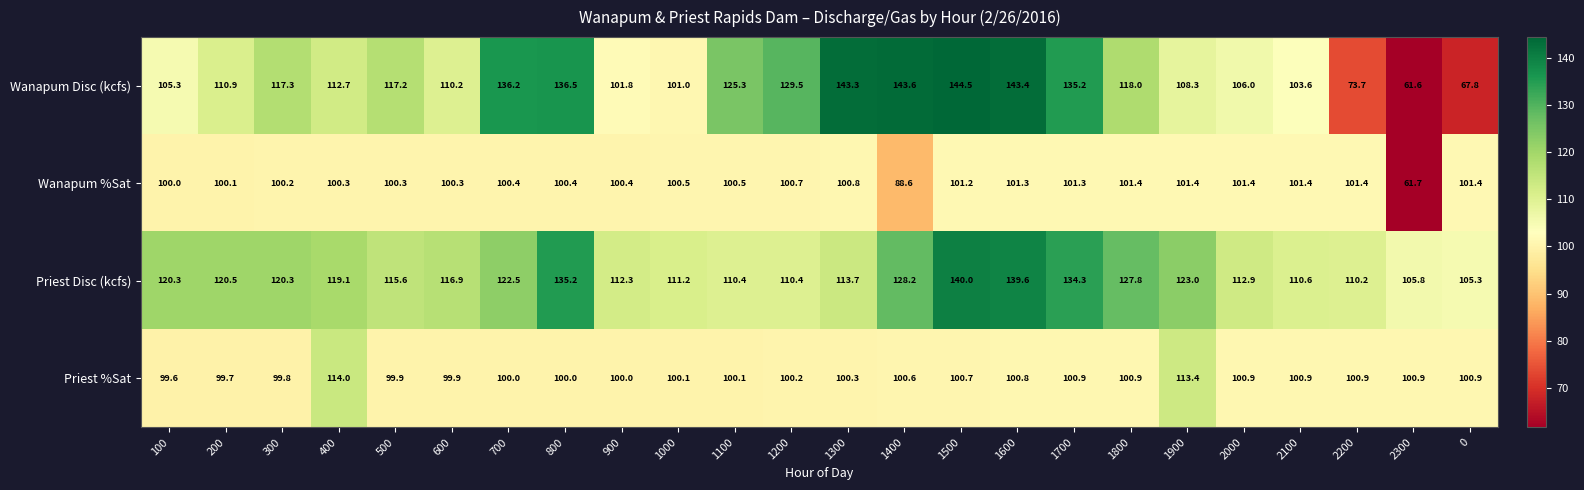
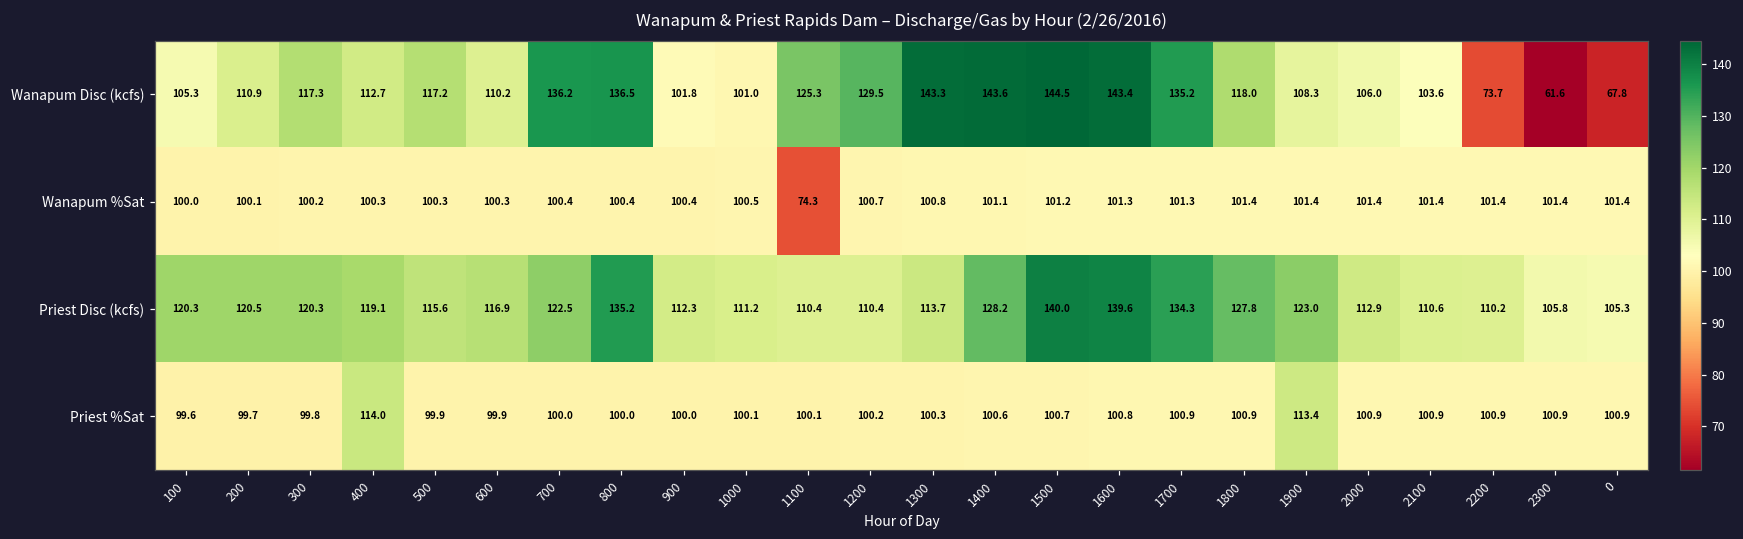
  {
    "Wanapum Disc (kcfs)": {
      "100": 105.3,
      "200": 110.9,
      "300": 117.3,
      "400": 112.7,
      "500": 117.2,
      "600": 110.2,
      "700": 136.2,
      "800": 136.5,
      "900": 101.8,
      "1000": 101.0,
      "1100": 125.3,
      "1200": 129.5,
      "1300": 143.3,
      "1400": 143.6,
      "1500": 144.5,
      "1600": 143.4,
      "1700": 135.2,
      "1800": 118.0,
      "1900": 108.3,
      "2000": 106.0,
      "2100": 103.6,
      "2200": 73.7,
      "2300": 61.6,
      "0": 67.8
    },
    "Wanapum %Sat": {
      "100": 100.0,
      "200": 100.1,
      "300": 100.2,
      "400": 100.3,
      "500": 100.3,
      "600": 100.3,
      "700": 100.4,
      "800": 100.4,
      "900": 100.4,
      "1000": 100.5,
-     "1100": 100.5,
+     "1100": 74.3,
      "1200": 100.7,
      "1300": 100.8,
-     "1400": 88.6,
+     "1400": 101.1,
      "1500": 101.2,
      "1600": 101.3,
      "1700": 101.3,
      "1800": 101.4,
      "1900": 101.4,
      "2000": 101.4,
      "2100": 101.4,
      "2200": 101.4,
-     "2300": 61.7,
+     "2300": 101.4,
      "0": 101.4
    },
    "Priest Disc (kcfs)": {
      "100": 120.3,
      "200": 120.5,
      "300": 120.3,
      "400": 119.1,
      "500": 115.6,
      "600": 116.9,
      "700": 122.5,
      "800": 135.2,
      "900": 112.3,
      "1000": 111.2,
      "1100": 110.4,
      "1200": 110.4,
      "1300": 113.7,
      "1400": 128.2,
      "1500": 140.0,
      "1600": 139.6,
      "1700": 134.3,
      "1800": 127.8,
      "1900": 123.0,
      "2000": 112.9,
      "2100": 110.6,
      "2200": 110.2,
      "2300": 105.8,
      "0": 105.3
    },
    "Priest %Sat": {
      "100": 99.6,
      "200": 99.7,
      "300": 99.8,
      "400": 114.0,
      "500": 99.9,
      "600": 99.9,
      "700": 100.0,
      "800": 100.0,
      "900": 100.0,
      "1000": 100.1,
      "1100": 100.1,
      "1200": 100.2,
      "1300": 100.3,
      "1400": 100.6,
      "1500": 100.7,
      "1600": 100.8,
      "1700": 100.9,
      "1800": 100.9,
      "1900": 113.4,
      "2000": 100.9,
      "2100": 100.9,
      "2200": 100.9,
      "2300": 100.9,
      "0": 100.9
    }
  }
